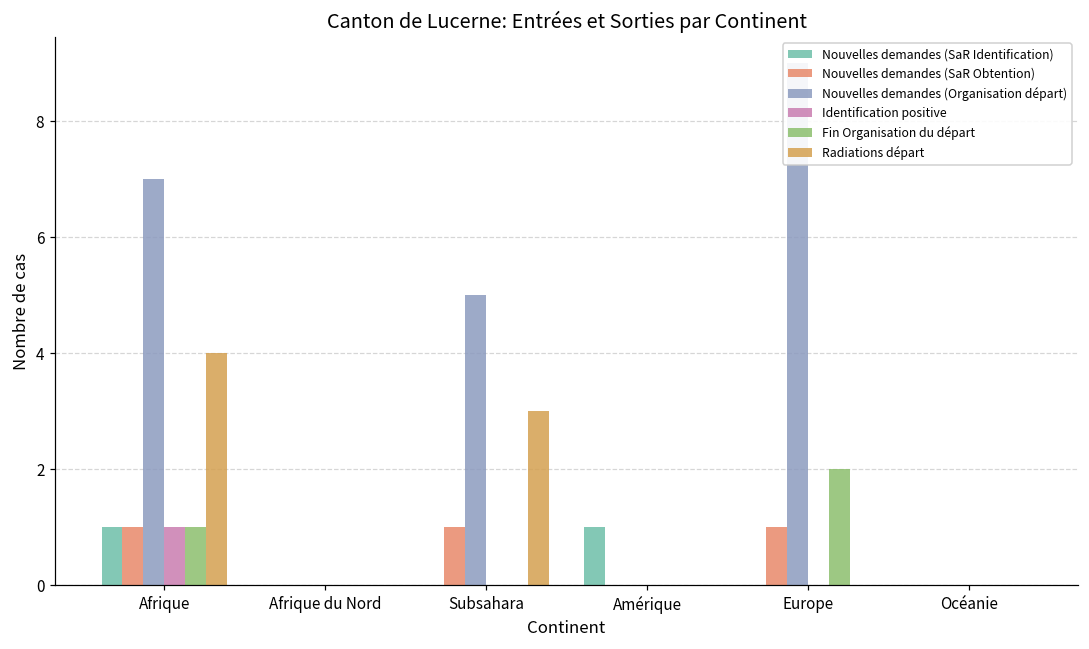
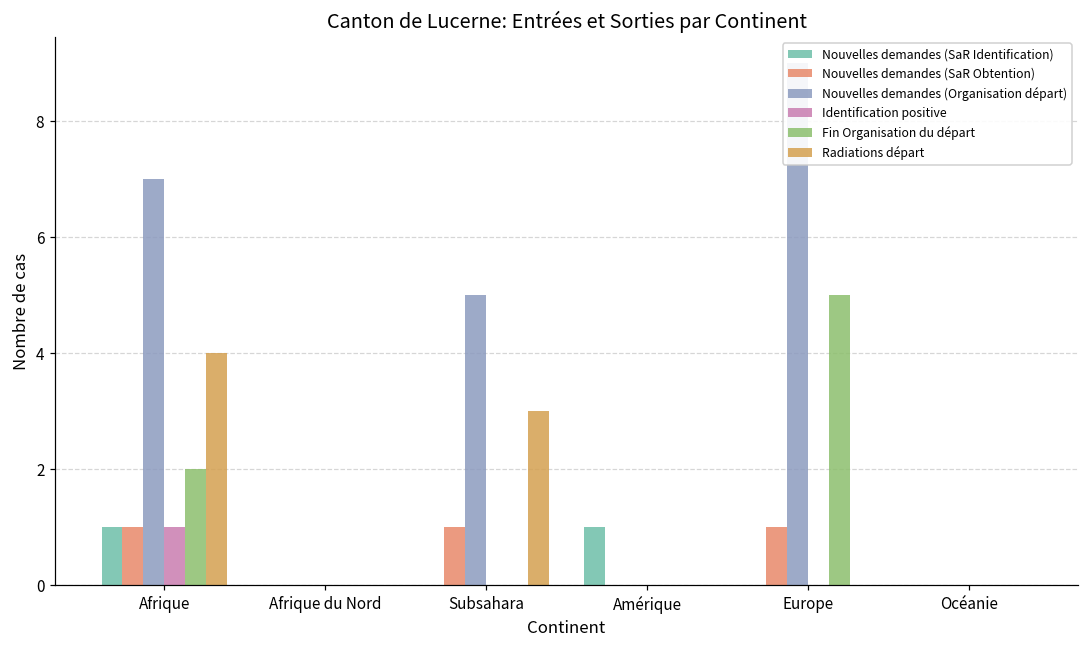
  {
    "Identification positive": {
      "Afrique": 1,
      "Afrique du Nord": 0,
      "Subsahara": 0,
      "Amérique": 0,
      "Europe": 0,
      "Océanie": 0
    },
    "Fin Organisation du départ": {
-     "Afrique": 1,
+     "Afrique": 2,
      "Afrique du Nord": 0,
      "Subsahara": 0,
      "Amérique": 0,
-     "Europe": 2,
+     "Europe": 5,
      "Océanie": 0
    }
  }
